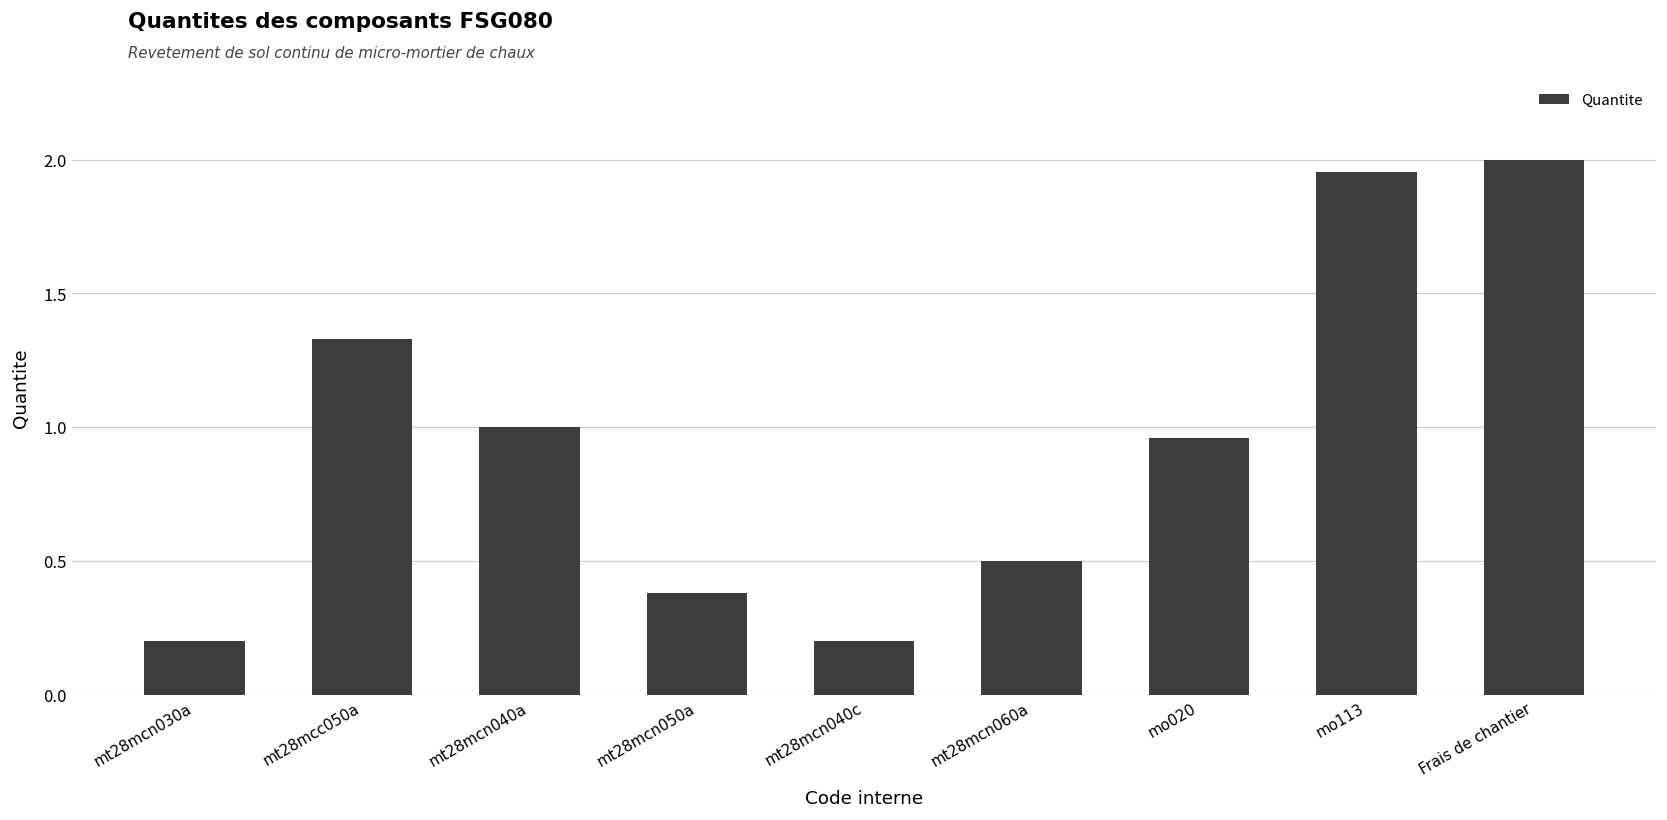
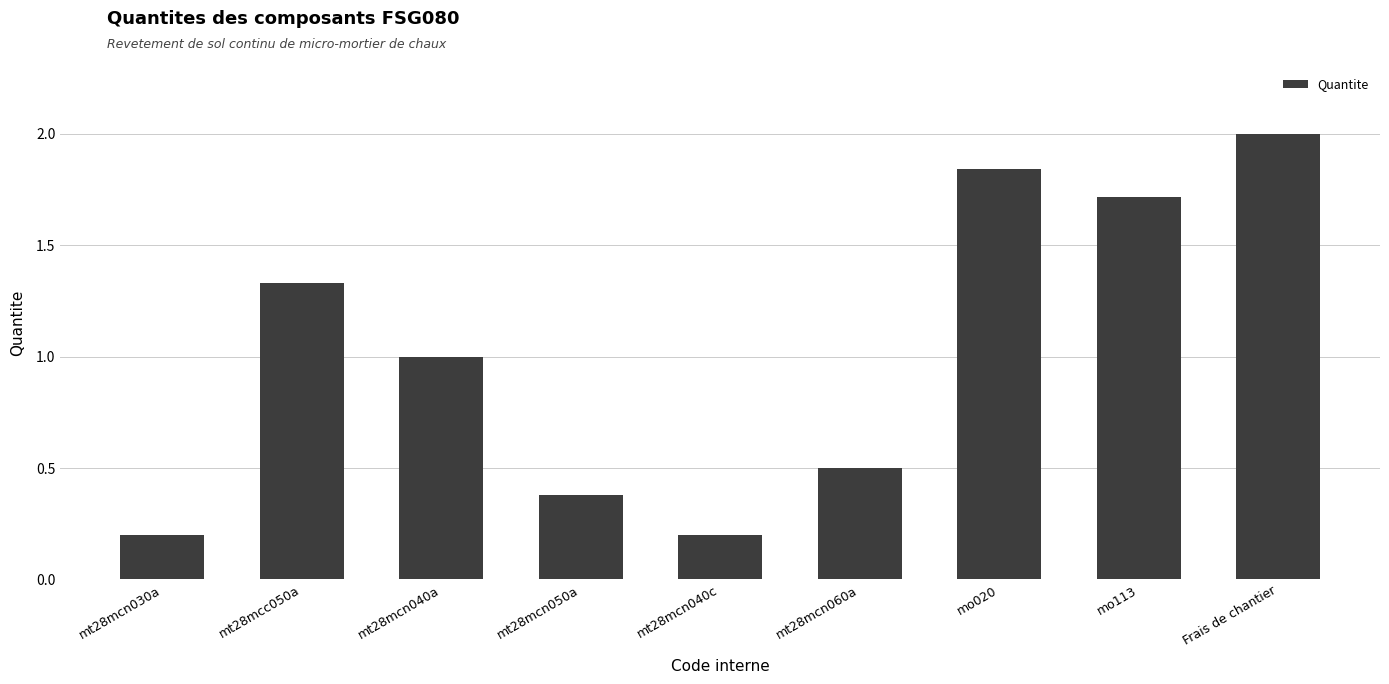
  {
    "mt28mcn030a": 0.20,
    "mt28mcc050a": 1.33,
    "mt28mcn040a": 1.00,
    "mt28mcn050a": 0.38,
    "mt28mcn040c": 0.20,
    "mt28mcn060a": 0.50,
-   "mo020": 0.96,
-   "mo113": 1.95,
+   "mo020": 1.84,
+   "mo113": 1.72,
    "Frais de chantier": 2.00
  }
